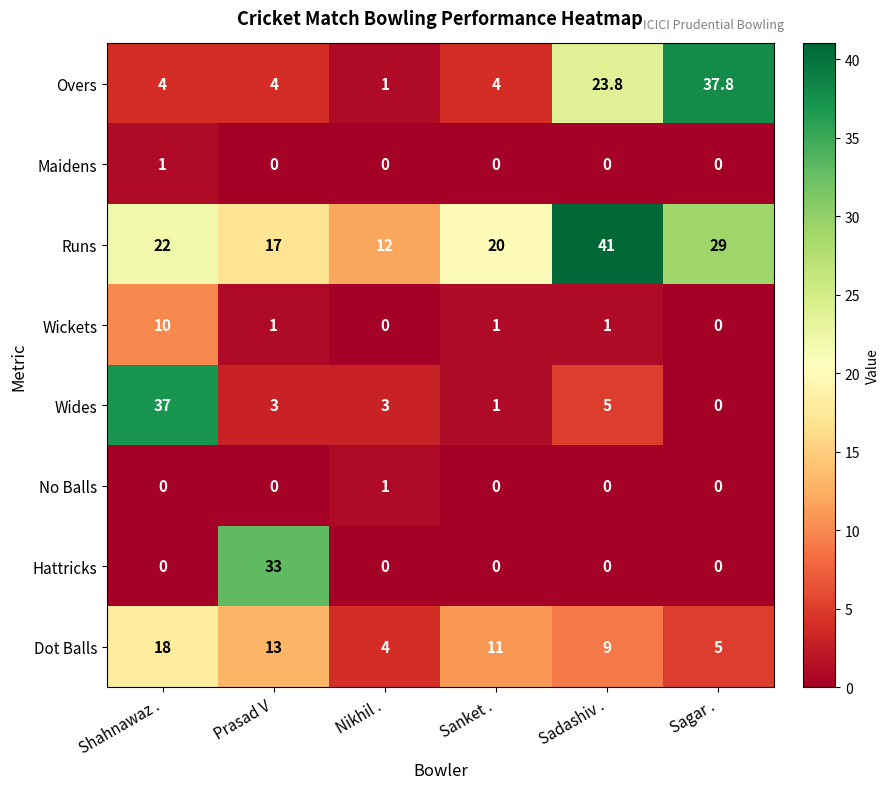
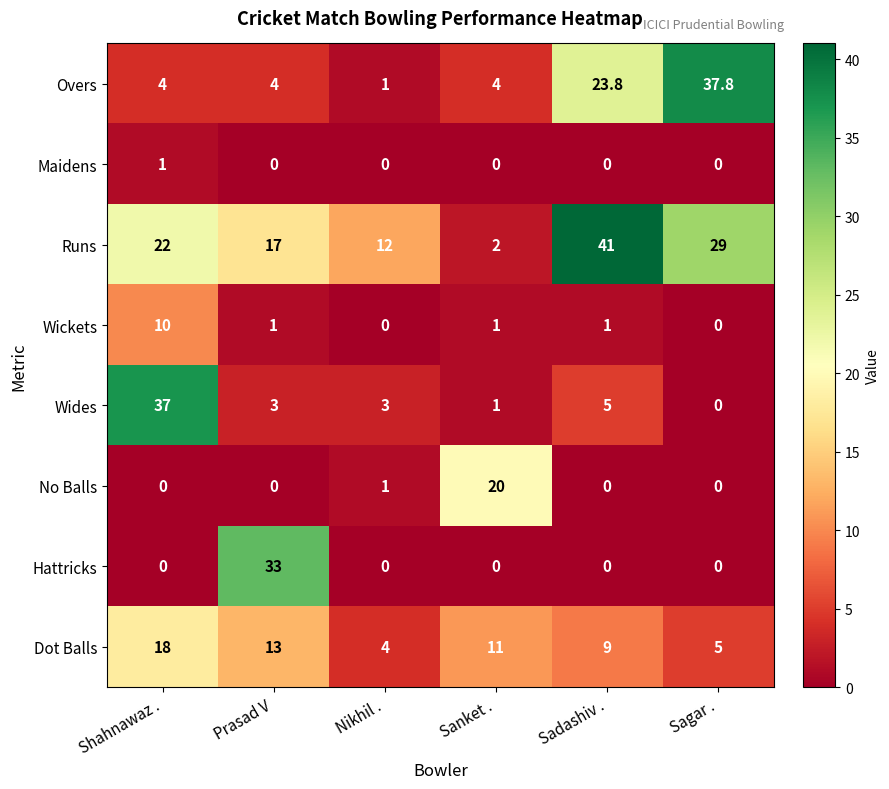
  {
    "Overs": {
      "Shahnawaz .": 4,
      "Prasad V": 4,
      "Nikhil .": 1,
      "Sanket .": 4,
      "Sadashiv .": 23.8,
      "Sagar .": 37.8
    },
    "Maidens": {
      "Shahnawaz .": 1,
      "Prasad V": 0,
      "Nikhil .": 0,
      "Sanket .": 0,
      "Sadashiv .": 0,
      "Sagar .": 0
    },
    "Runs": {
      "Shahnawaz .": 22,
      "Prasad V": 17,
      "Nikhil .": 12,
-     "Sanket .": 20,
+     "Sanket .": 2,
      "Sadashiv .": 41,
      "Sagar .": 29
    },
    "Wickets": {
      "Shahnawaz .": 10,
      "Prasad V": 1,
      "Nikhil .": 0,
      "Sanket .": 1,
      "Sadashiv .": 1,
      "Sagar .": 0
    },
    "Wides": {
      "Shahnawaz .": 37,
      "Prasad V": 3,
      "Nikhil .": 3,
      "Sanket .": 1,
      "Sadashiv .": 5,
      "Sagar .": 0
    },
    "No Balls": {
      "Shahnawaz .": 0,
      "Prasad V": 0,
      "Nikhil .": 1,
-     "Sanket .": 0,
+     "Sanket .": 20,
      "Sadashiv .": 0,
      "Sagar .": 0
    },
    "Hattricks": {
      "Shahnawaz .": 0,
      "Prasad V": 33,
      "Nikhil .": 0,
      "Sanket .": 0,
      "Sadashiv .": 0,
      "Sagar .": 0
    },
    "Dot Balls": {
      "Shahnawaz .": 18,
      "Prasad V": 13,
      "Nikhil .": 4,
      "Sanket .": 11,
      "Sadashiv .": 9,
      "Sagar .": 5
    }
  }
